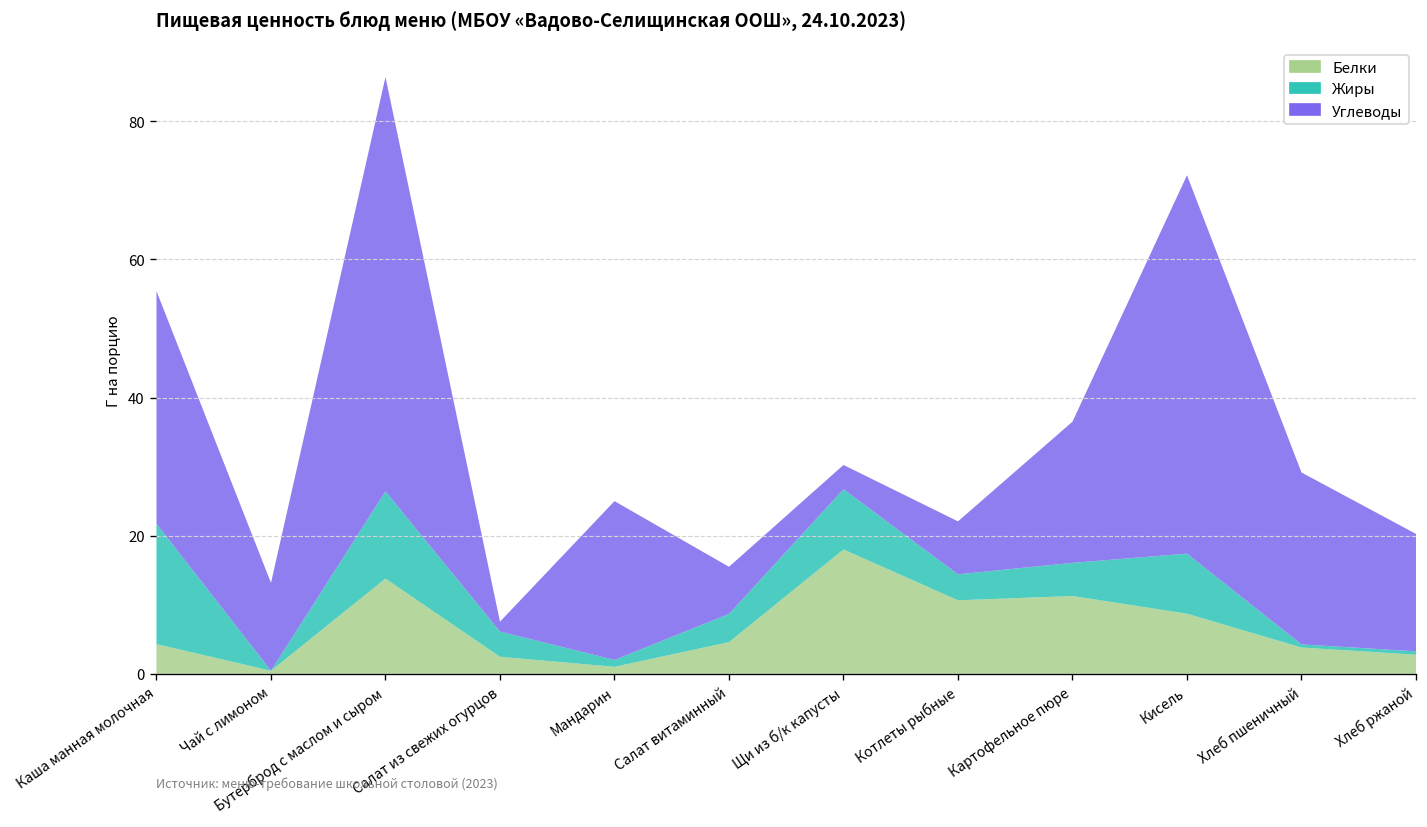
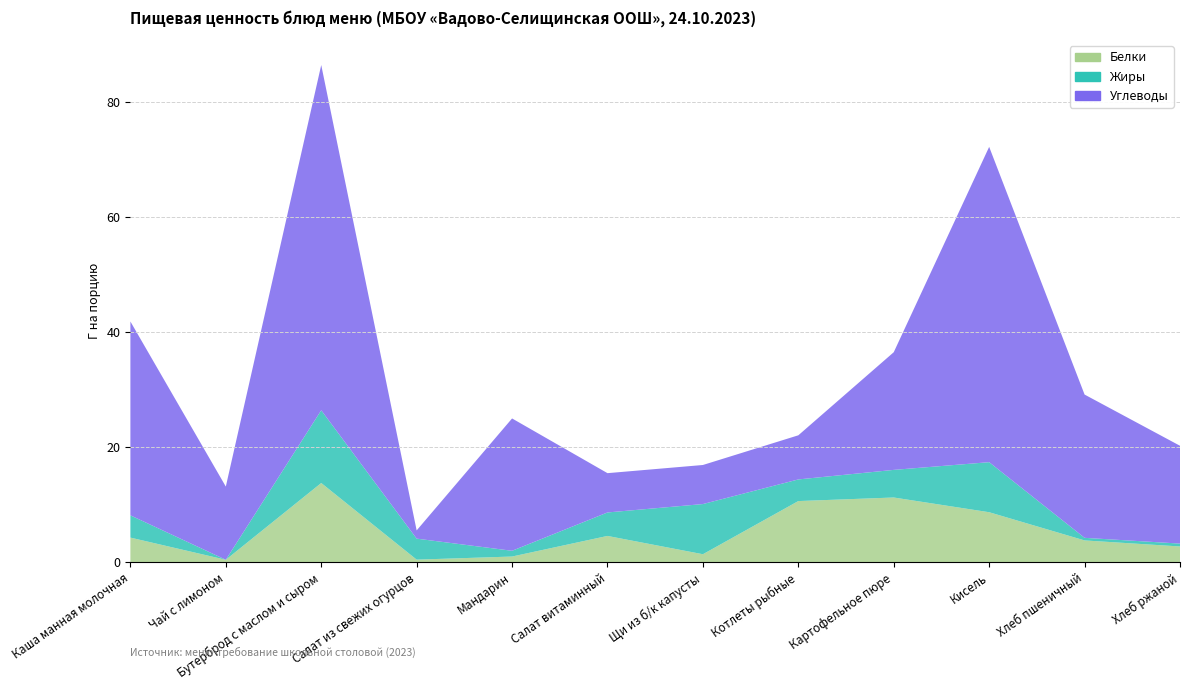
  {
    "Белки": {
      "Каша манная молочная": 4,
      "Бутерброд с маслом и сыром": 14,
-     "Салат из свежих огурцов": 2,
+     "Салат из свежих огурцов": 0,
      "Мандарин": 1,
      "Салат витаминный": 5,
-     "Щи из б/к капусты": 18,
+     "Щи из б/к капусты": 1,
      "Котлеты рыбные": 11,
      "Картофельное пюре": 11,
      "Кисель": 9,
      "Хлеб пшеничный": 4,
      "Хлеб ржаной": 3
    },
    "Жиры": {
-     "Каша манная молочная": 17,
+     "Каша манная молочная": 4,
      "Бутерброд с маслом и сыром": 13,
      "Салат из свежих огурцов": 4,
      "Мандарин": 1,
      "Салат витаминный": 4,
      "Щи из б/к капусты": 9,
      "Котлеты рыбные": 4,
      "Картофельное пюре": 5,
      "Кисель": 9,
      "Хлеб пшеничный": 0,
      "Хлеб ржаной": 1
    },
    "Углеводы": {
      "Каша манная молочная": 34,
      "Чай с лимоном": 13,
      "Бутерброд с маслом и сыром": 60,
      "Салат из свежих огурцов": 1,
      "Мандарин": 23,
      "Салат витаминный": 7,
-     "Щи из б/к капусты": 4,
+     "Щи из б/к капусты": 7,
      "Котлеты рыбные": 8,
      "Картофельное пюре": 20,
      "Кисель": 55,
      "Хлеб пшеничный": 25,
      "Хлеб ржаной": 17
    }
  }
